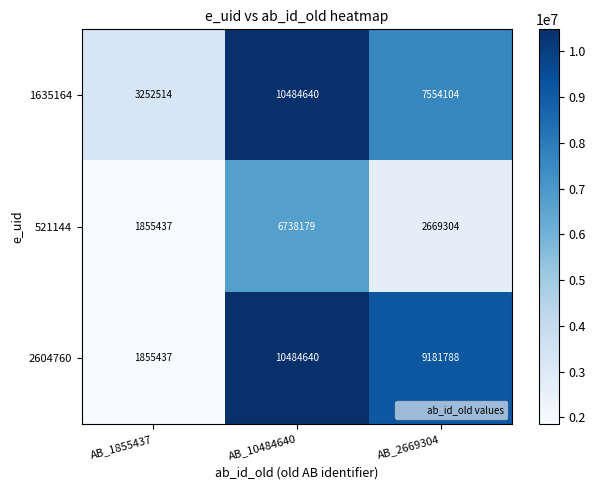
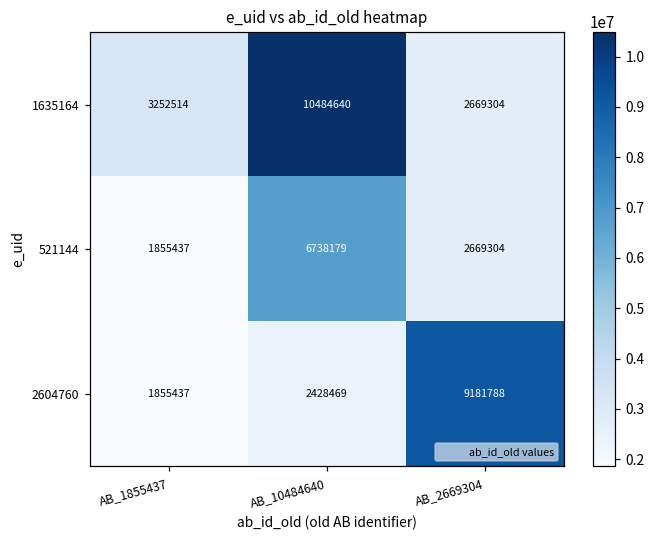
  {
    "1635164": {
      "AB_1855437": 3252514,
      "AB_10484640": 10484640,
-     "AB_2669304": 7554104
+     "AB_2669304": 2669304
    },
    "521144": {
      "AB_1855437": 1855437,
      "AB_10484640": 6738179,
      "AB_2669304": 2669304
    },
    "2604760": {
      "AB_1855437": 1855437,
-     "AB_10484640": 10484640,
+     "AB_10484640": 2428469,
      "AB_2669304": 9181788
    }
  }
